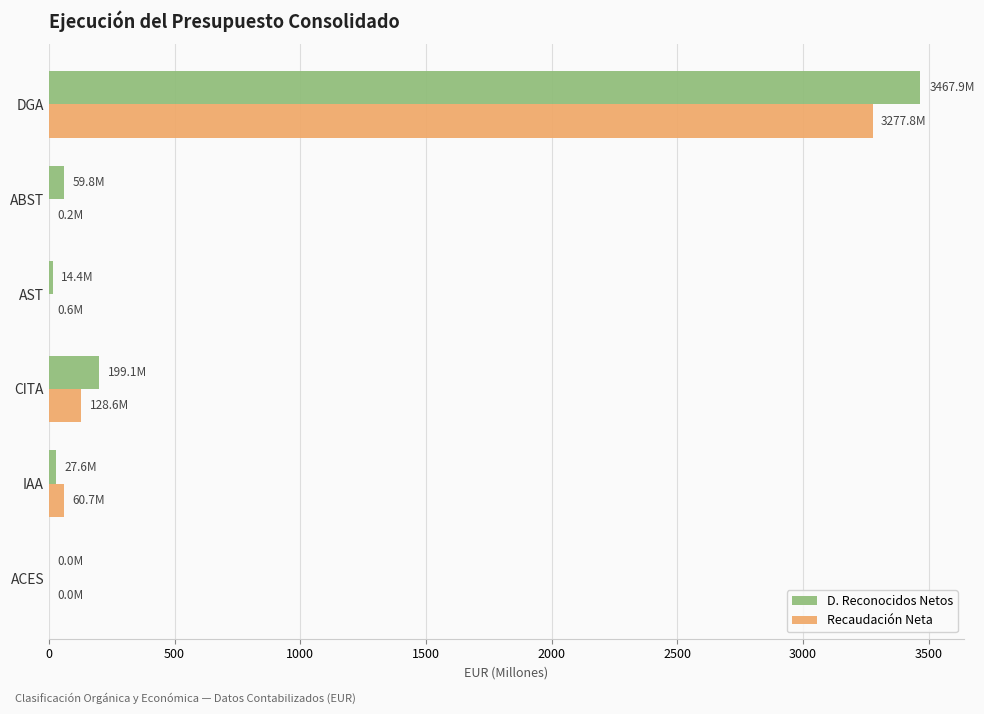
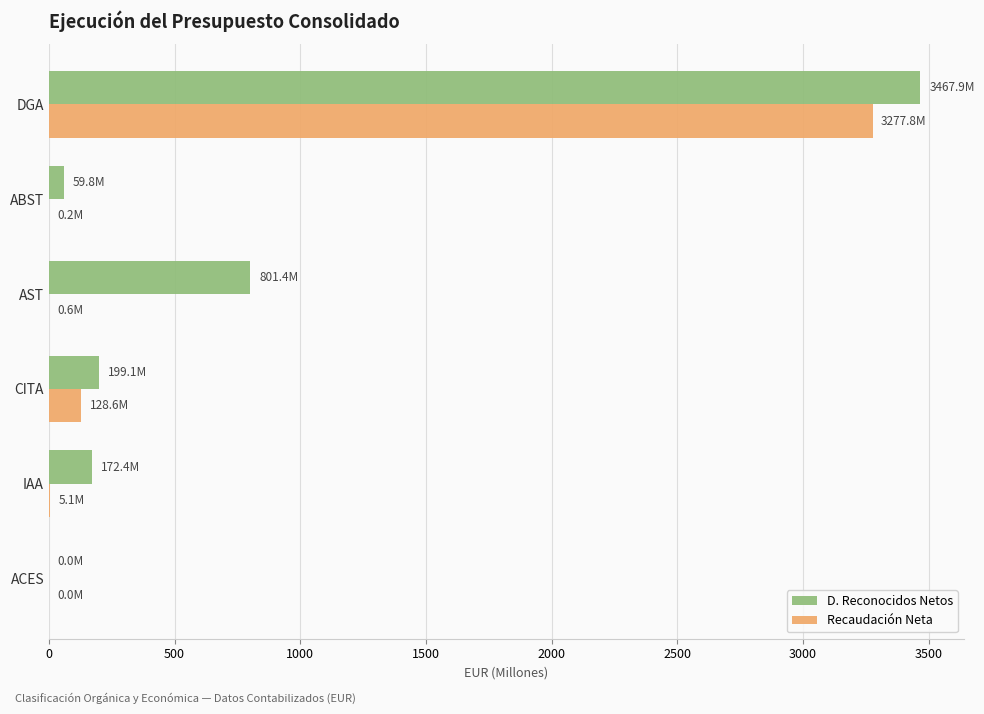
  {
    "D. Reconocidos Netos": {
      "DGA": "3467.9M",
      "ABST": "59.8M",
-     "AST": "14.4M",
+     "AST": "801.4M",
      "CITA": "199.1M",
-     "IAA": "27.6M",
+     "IAA": "172.4M",
      "ACES": "0.0M"
    },
    "Recaudación Neta": {
      "DGA": "3277.8M",
      "ABST": "0.2M",
      "AST": "0.6M",
      "CITA": "128.6M",
-     "IAA": "60.7M",
+     "IAA": "5.1M",
      "ACES": "0.0M"
    }
  }
